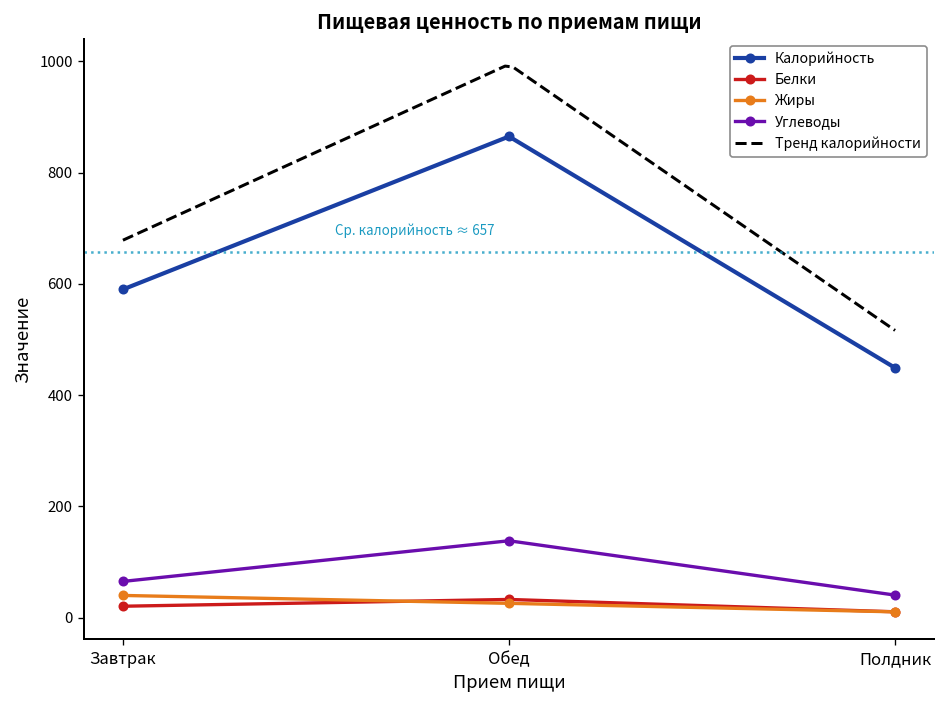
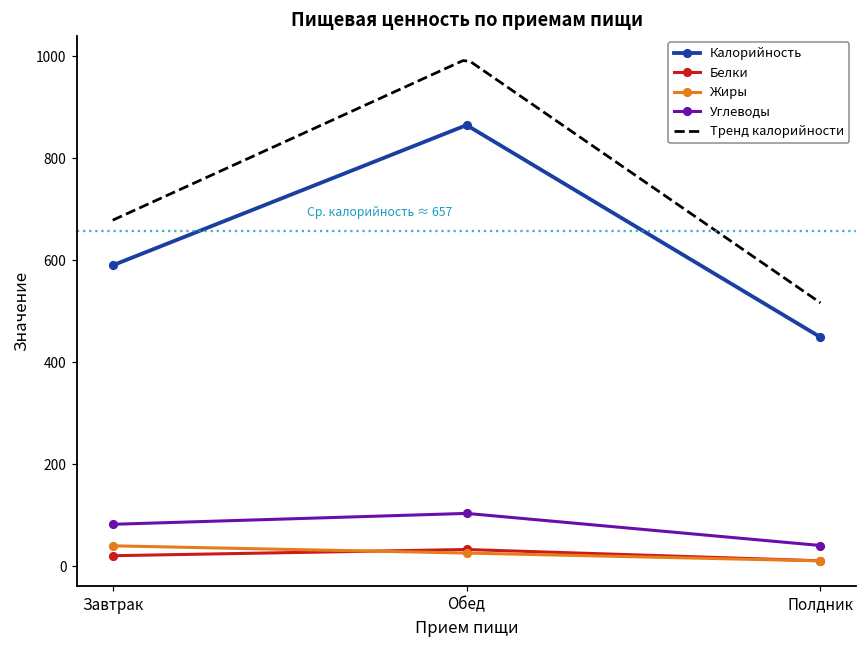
  {
    "Калорийность": {
      "Завтрак": 590,
      "Обед": 870,
      "Полдник": 450
    },
    "Белки": {
      "Завтрак": 20,
      "Обед": 30
    },
    "Жиры": {
      "Завтрак": 40,
      "Обед": 30
    },
    "Углеводы": {
-     "Завтрак": 70,
-     "Обед": 140,
+     "Завтрак": 80,
+     "Обед": 100,
      "Полдник": 40
    },
    "Тренд калорийности": {
      "Завтрак": 680,
      "Полдник": 520
    }
  }
